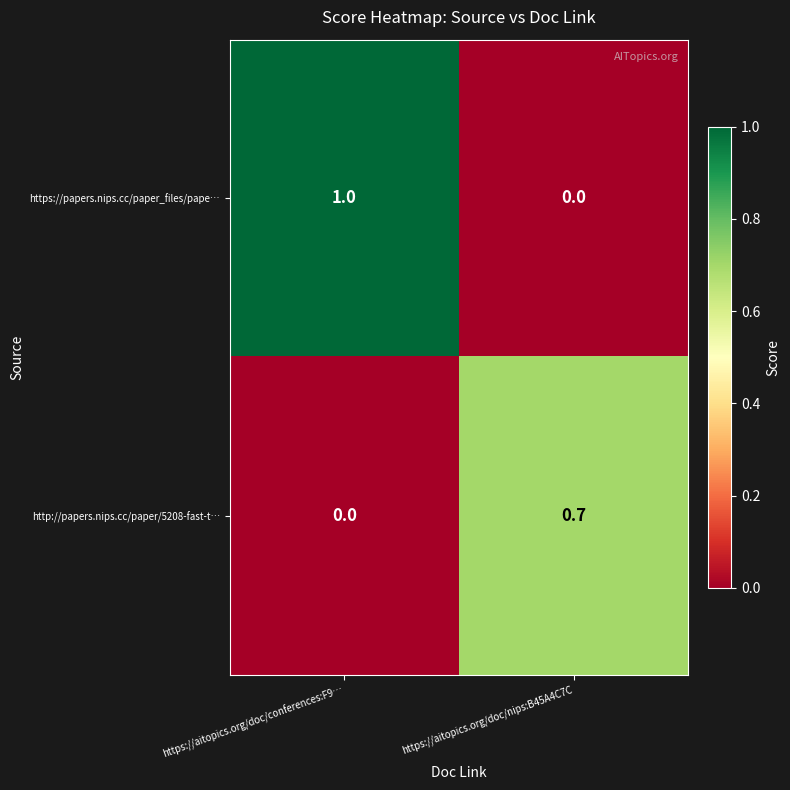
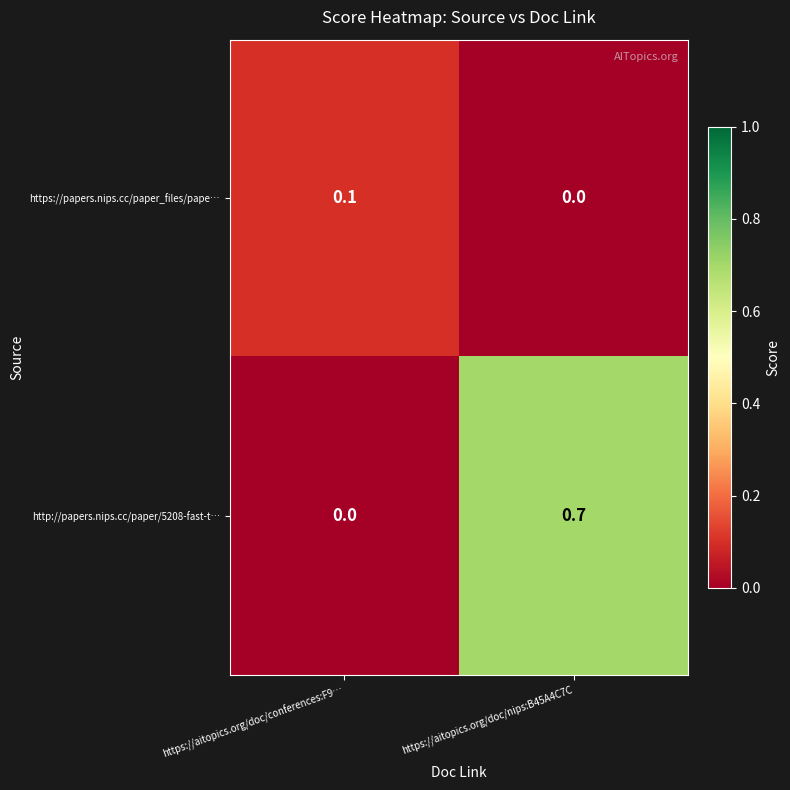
  {
    "https://papers.nips.cc/paper_files/pape…": {
-     "https://aitopics.org/doc/conferences:F9…": 1.0
+     "https://aitopics.org/doc/conferences:F9…": 0.1
    },
    "http://papers.nips.cc/paper/5208-fast-t…": {
      "https://aitopics.org/doc/conferences:F9…": 0.0,
      "https://aitopics.org/doc/nips:B45A4C7C": 0.7
    }
  }
